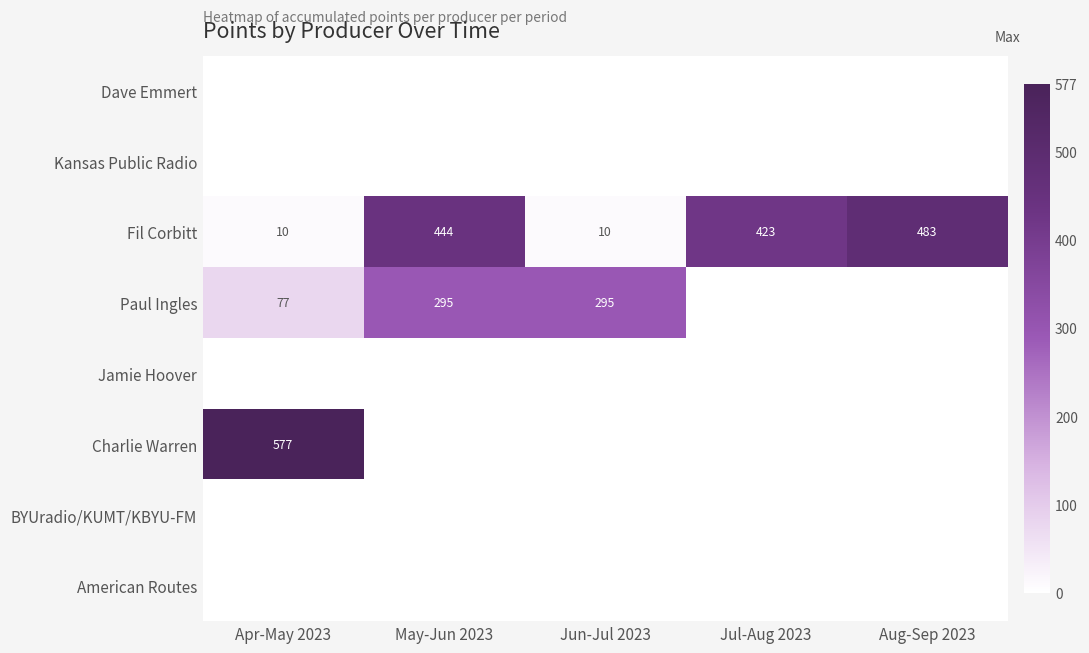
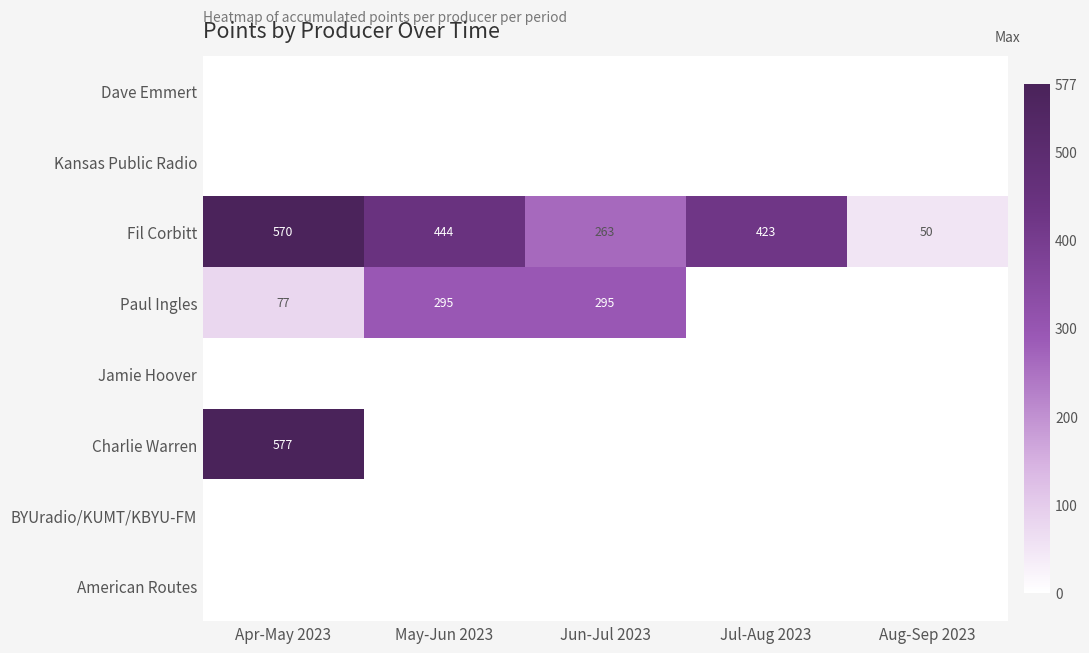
  {
    "Fil Corbitt": {
-     "Apr-May 2023": 10,
+     "Apr-May 2023": 570,
      "May-Jun 2023": 444,
-     "Jun-Jul 2023": 10,
+     "Jun-Jul 2023": 263,
      "Jul-Aug 2023": 423,
-     "Aug-Sep 2023": 483
+     "Aug-Sep 2023": 50
    },
    "Paul Ingles": {
      "Apr-May 2023": 77,
      "May-Jun 2023": 295,
      "Jun-Jul 2023": 295
    },
    "Charlie Warren": {
      "Apr-May 2023": 577
    }
  }
